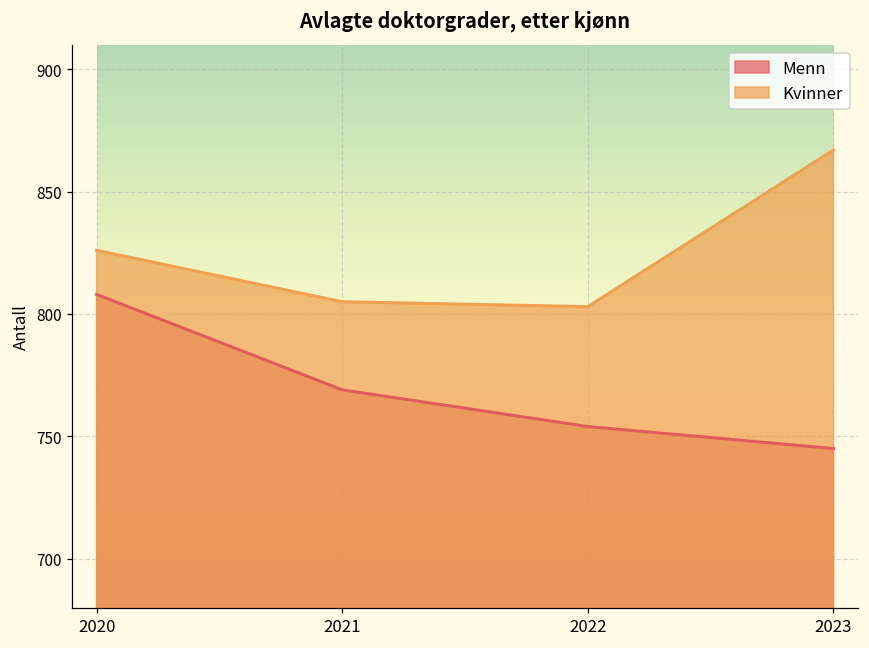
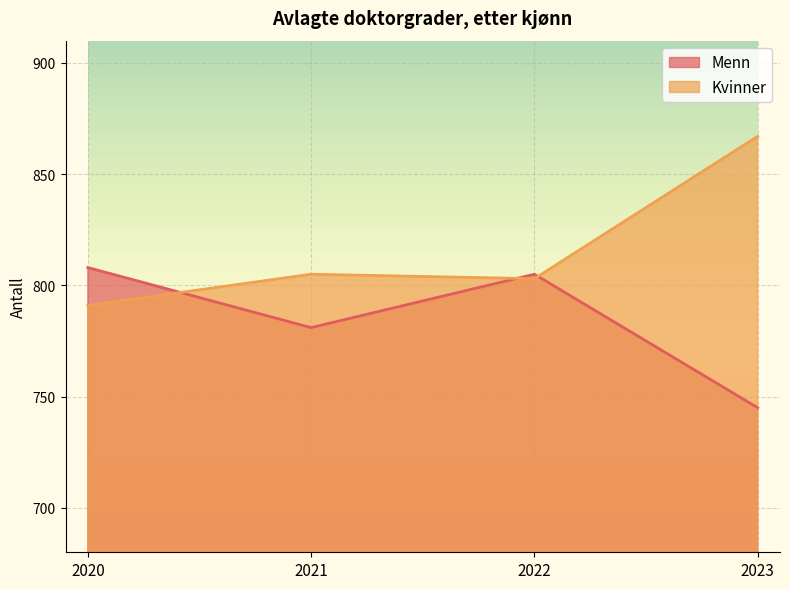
  {
    "Menn": {
      "2020": 808,
-     "2021": 769,
-     "2022": 754,
+     "2021": 781,
+     "2022": 805,
      "2023": 745
    },
    "Kvinner": {
-     "2020": 826,
+     "2020": 791,
      "2021": 805,
      "2022": 803,
      "2023": 867
    }
  }
